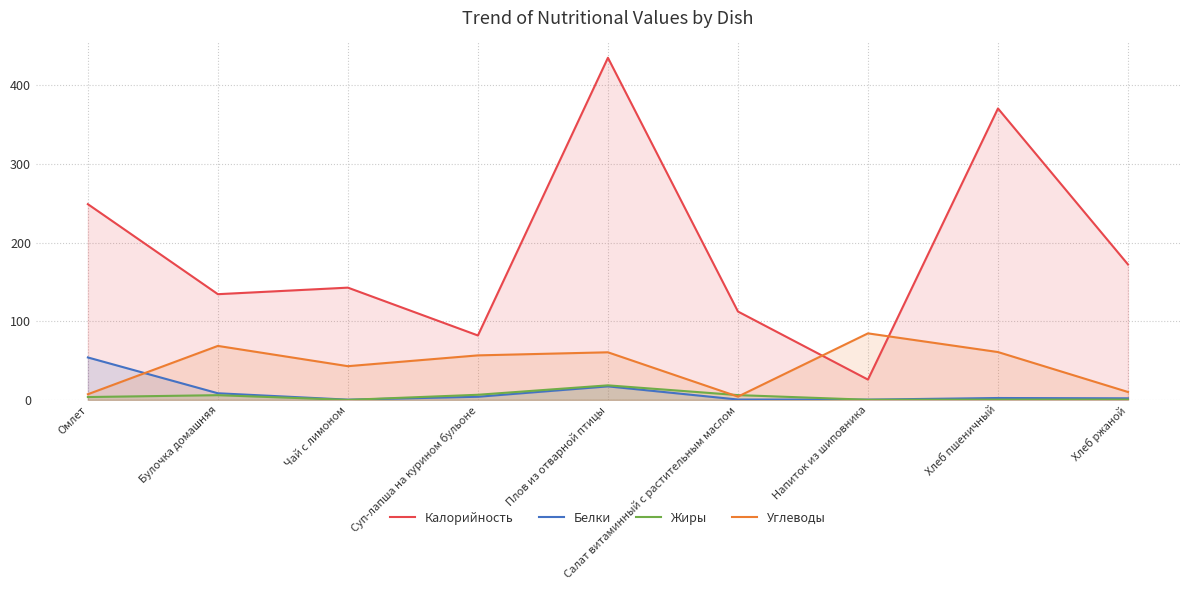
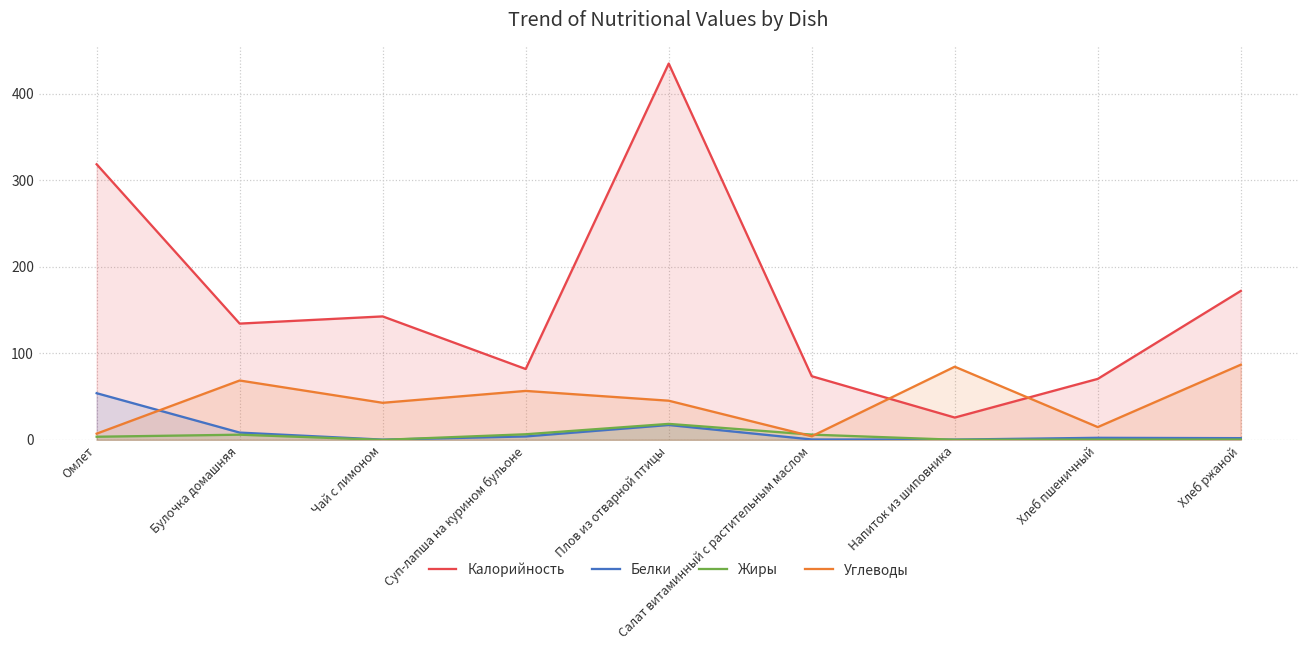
  {
    "Калорийность": {
-     "Омлет": 250,
+     "Омлет": 320,
      "Булочка домашняя": 130,
      "Чай с лимоном": 140,
      "Суп-лапша на курином бульоне": 80,
      "Плов из отварной птицы": 440,
-     "Салат витаминный с растительным маслом": 110,
+     "Салат витаминный с растительным маслом": 70,
      "Напиток из шиповника": 30,
-     "Хлеб пшеничный": 370,
+     "Хлеб пшеничный": 70,
      "Хлеб ржаной": 170
    },
    "Белки": {
      "Омлет": 50,
      "Салат витаминный с растительным маслом": 0
    },
    "Жиры": {
      "Омлет": 0
    },
    "Углеводы": {
      "Омлет": 10,
      "Булочка домашняя": 70,
      "Чай с лимоном": 40,
      "Суп-лапша на курином бульоне": 60,
-     "Плов из отварной птицы": 60,
+     "Плов из отварной птицы": 50,
      "Напиток из шиповника": 80,
-     "Хлеб пшеничный": 60,
-     "Хлеб ржаной": 10
+     "Хлеб пшеничный": 10,
+     "Хлеб ржаной": 90
    }
  }
